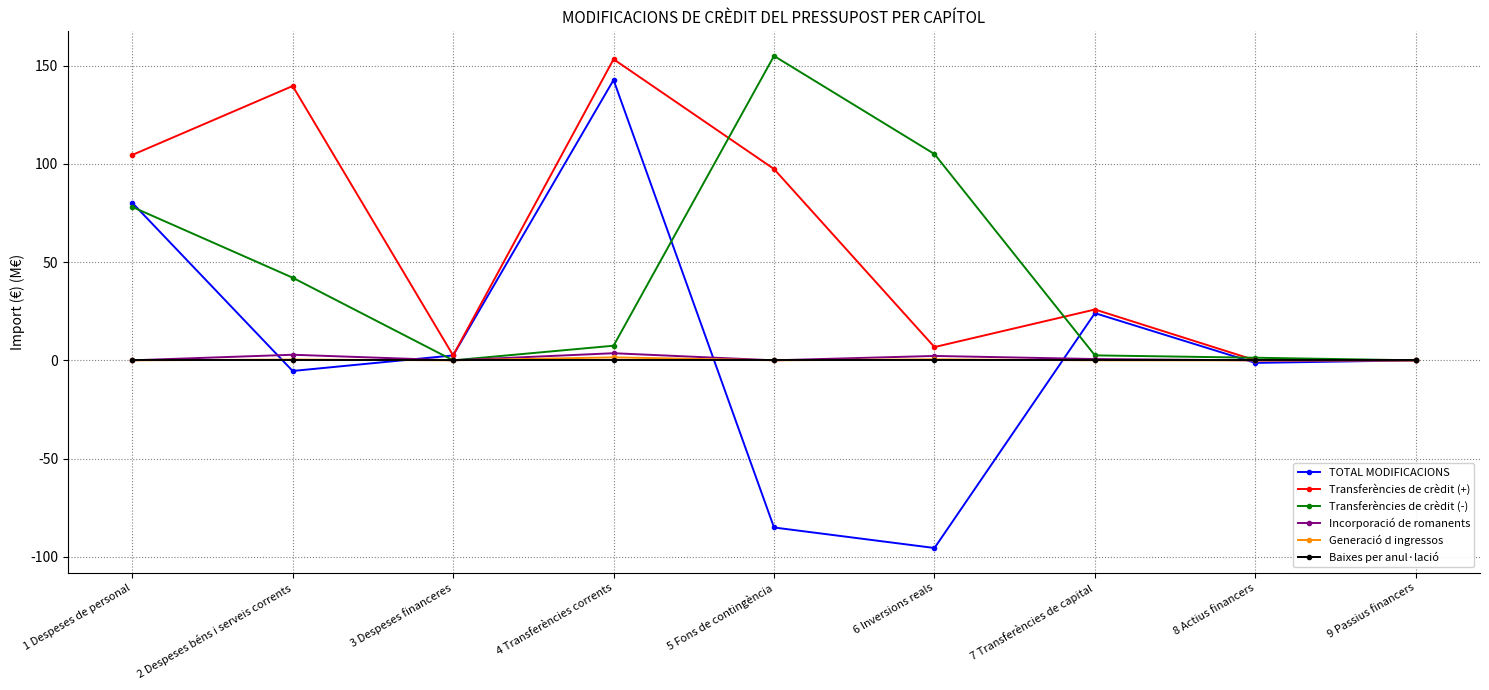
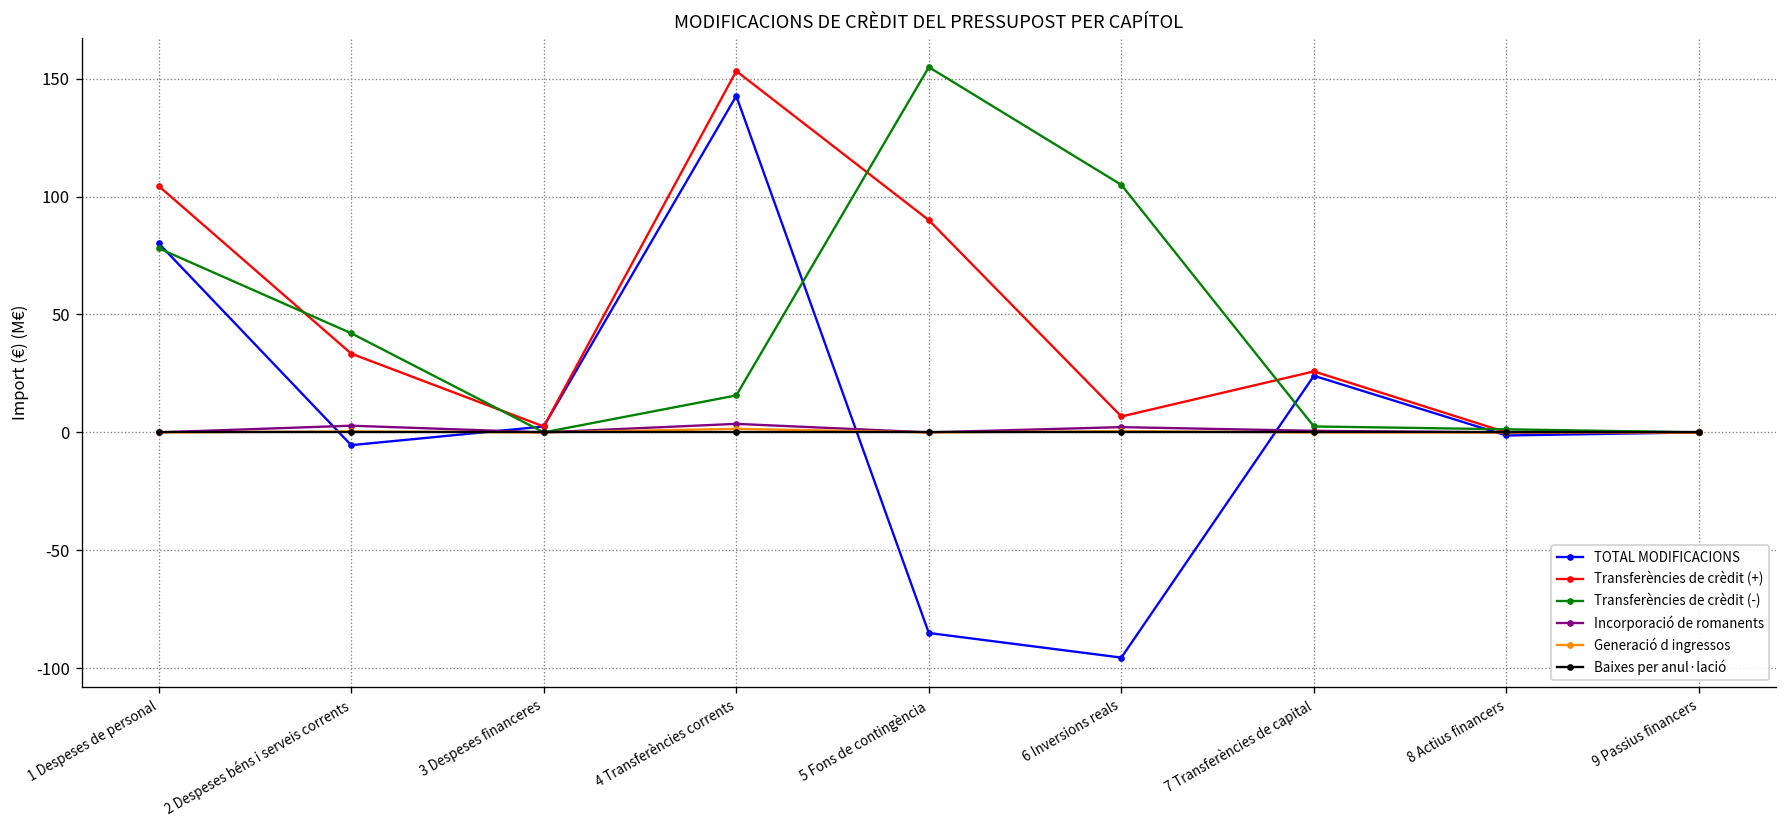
  {
    "TOTAL MODIFICACIONS": {
      "1 Despeses de personal": 80,
      "2 Despeses béns i serveis corrents": -5,
      "4 Transferències corrents": 143,
      "5 Fons de contingència": -85,
      "6 Inversions reals": -96,
      "7 Transferències de capital": 24,
      "8 Actius financers": -1
    },
    "Transferències de crèdit (+)": {
      "1 Despeses de personal": 104,
-     "2 Despeses béns i serveis corrents": 140,
+     "2 Despeses béns i serveis corrents": 33,
      "4 Transferències corrents": 153,
-     "5 Fons de contingència": 97,
+     "5 Fons de contingència": 90,
      "6 Inversions reals": 7,
      "7 Transferències de capital": 26
    },
    "Transferències de crèdit (-)": {
      "1 Despeses de personal": 78,
      "2 Despeses béns i serveis corrents": 42,
-     "4 Transferències corrents": 7,
+     "4 Transferències corrents": 16,
      "5 Fons de contingència": 155,
      "6 Inversions reals": 105,
      "7 Transferències de capital": 3,
      "8 Actius financers": 1
    },
    "Incorporació de romanents": {
      "2 Despeses béns i serveis corrents": 3,
      "4 Transferències corrents": 4,
      "6 Inversions reals": 2
    },
    "Generació d ingressos": {
      "4 Transferències corrents": 1
    },
    "Baixes per anul·lació": {
      "4 Transferències corrents": 0
    }
  }
